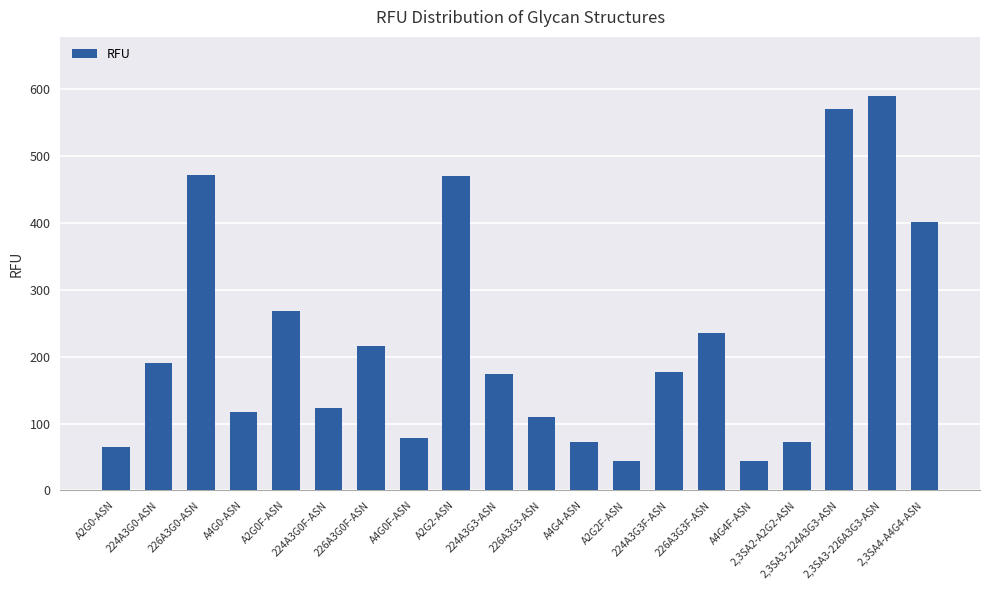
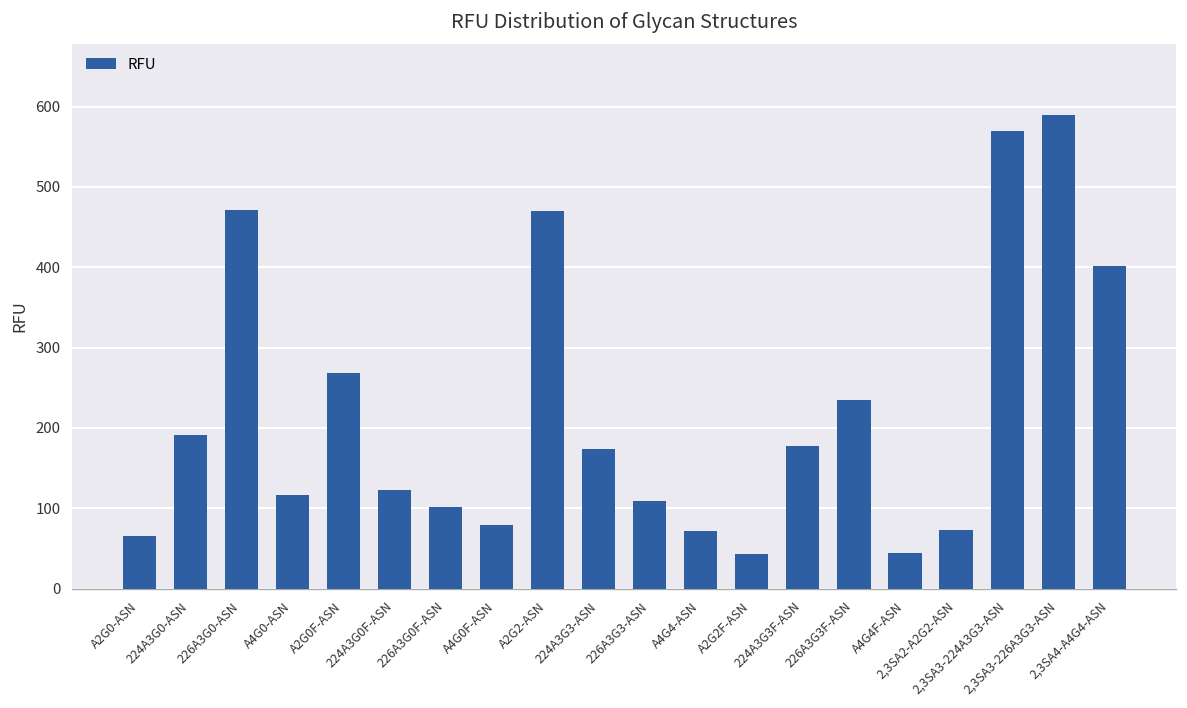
  {
    "A2G0-ASN": 70,
    "224A3G0-ASN": 190,
    "226A3G0-ASN": 470,
    "A4G0-ASN": 120,
    "A2G0F-ASN": 270,
    "224A3G0F-ASN": 120,
-   "226A3G0F-ASN": 220,
+   "226A3G0F-ASN": 100,
    "A4G0F-ASN": 80,
    "A2G2-ASN": 470,
    "224A3G3-ASN": 170,
    "226A3G3-ASN": 110,
    "A4G4-ASN": 70,
    "A2G2F-ASN": 40,
    "224A3G3F-ASN": 180,
    "226A3G3F-ASN": 230,
    "A4G4F-ASN": 40,
    "2,3SA2-A2G2-ASN": 70,
    "2,3SA3-224A3G3-ASN": 570,
    "2,3SA3-226A3G3-ASN": 590,
    "2,3SA4-A4G4-ASN": 400
  }
